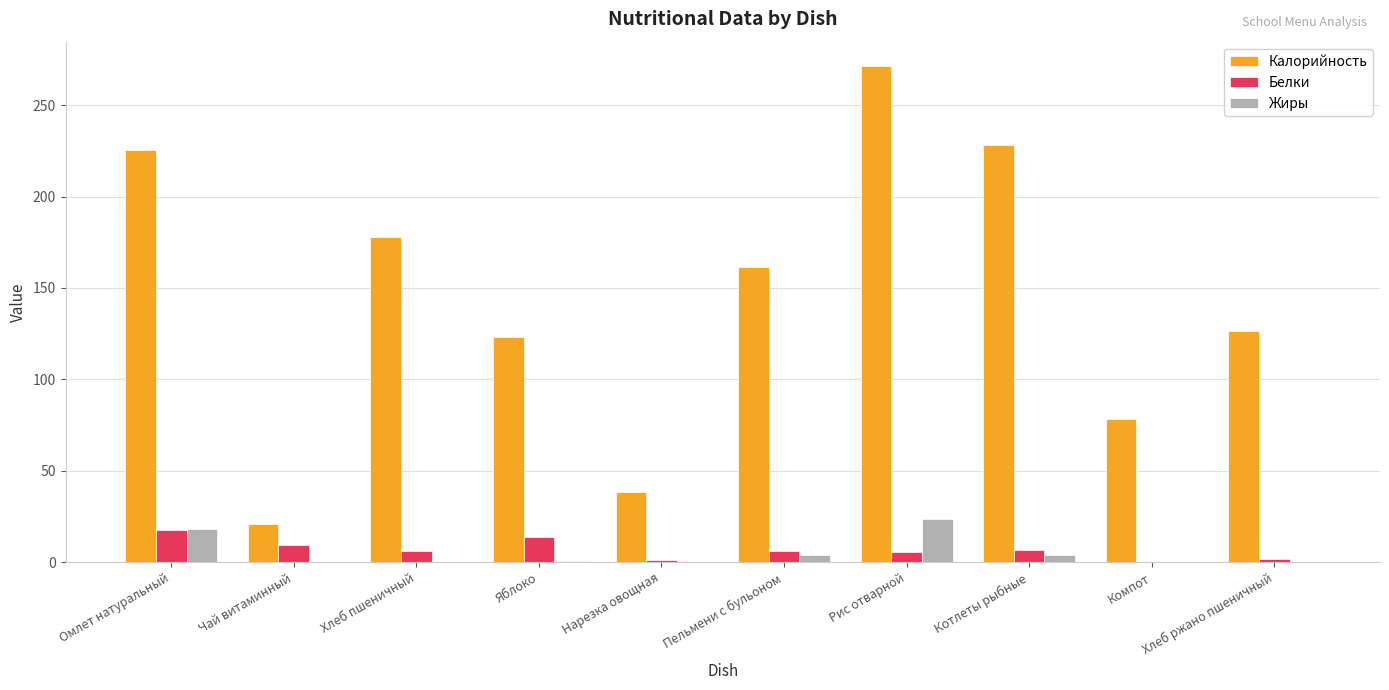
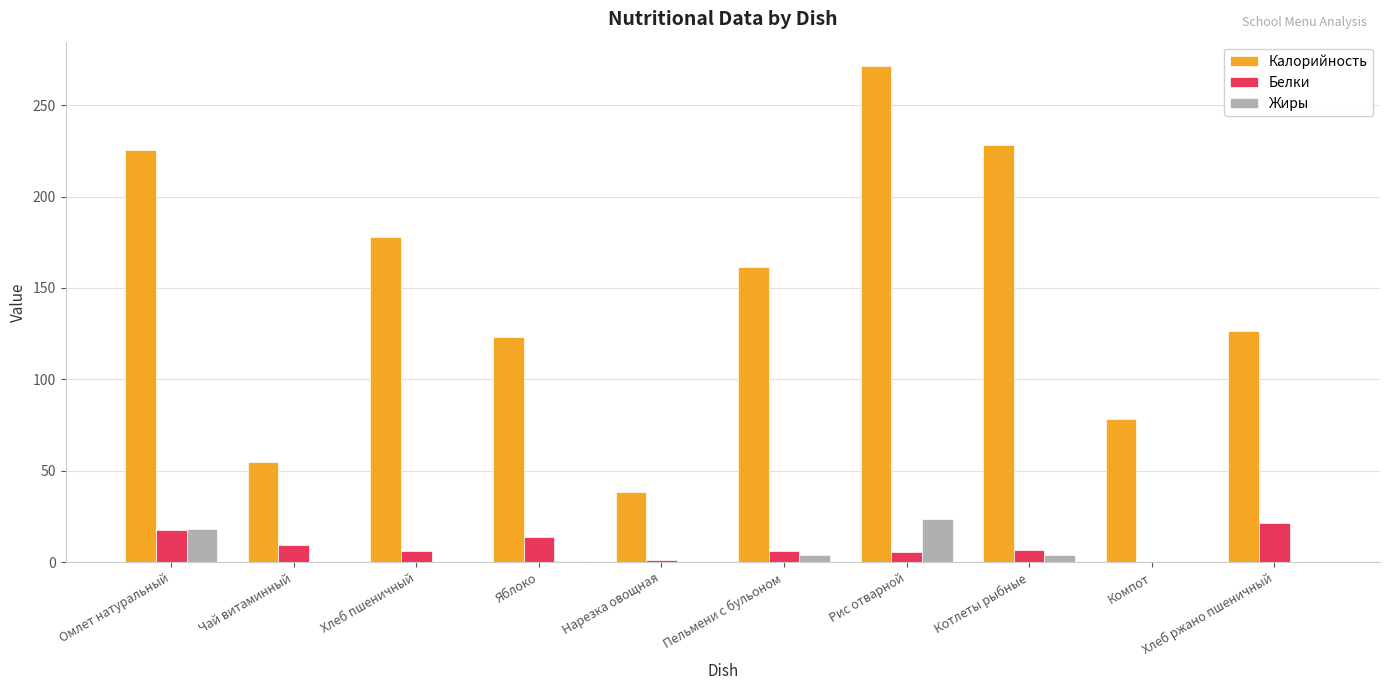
  {
    "Калорийность": {
      "Омлет натуральный": 226,
-     "Чай витаминный": 21,
+     "Чай витаминный": 55,
      "Хлеб пшеничный": 178,
      "Яблоко": 123,
      "Нарезка овощная": 38,
      "Пельмени с бульоном": 162,
      "Рис отварной": 271,
      "Котлеты рыбные": 228,
      "Компот": 78,
      "Хлеб ржано пшеничный": 127
    },
    "Белки": {
      "Омлет натуральный": 18,
      "Чай витаминный": 9,
      "Хлеб пшеничный": 6,
      "Яблоко": 14,
      "Пельмени с бульоном": 6,
      "Рис отварной": 5,
      "Котлеты рыбные": 7,
      "Компот": 0,
-     "Хлеб ржано пшеничный": 2
+     "Хлеб ржано пшеничный": 22
    },
    "Жиры": {
      "Омлет натуральный": 18,
      "Пельмени с бульоном": 4,
      "Рис отварной": 24,
      "Котлеты рыбные": 4,
      "Компот": 0
    }
  }
